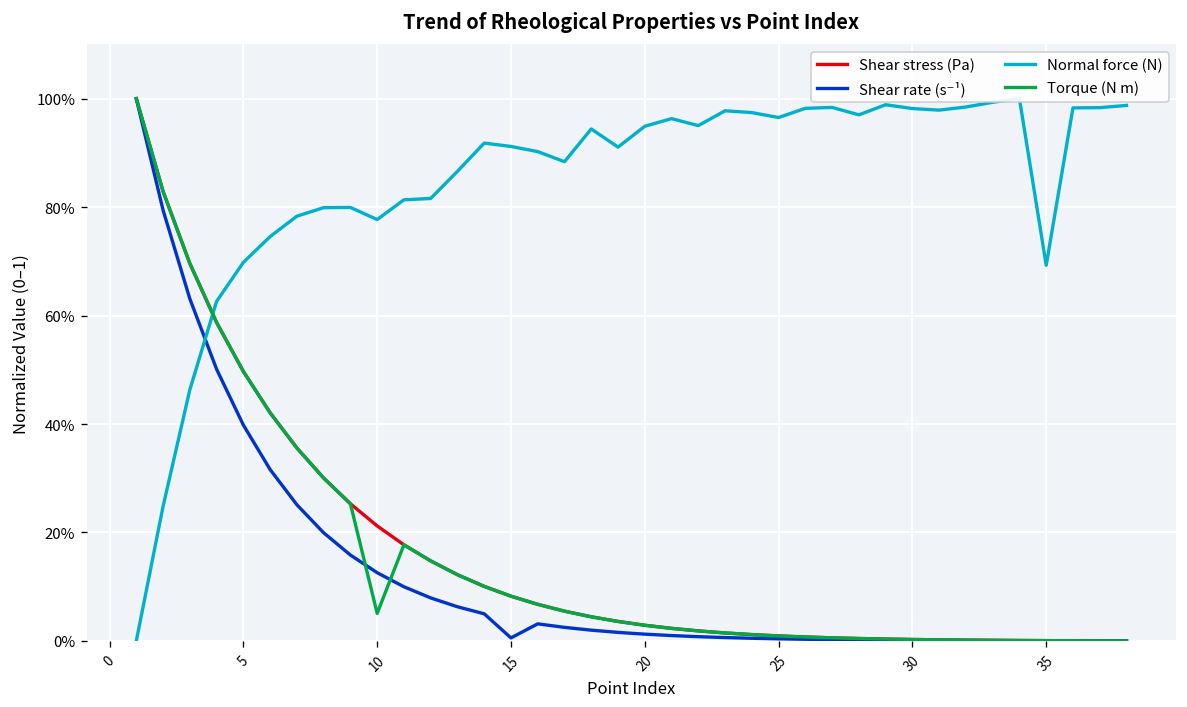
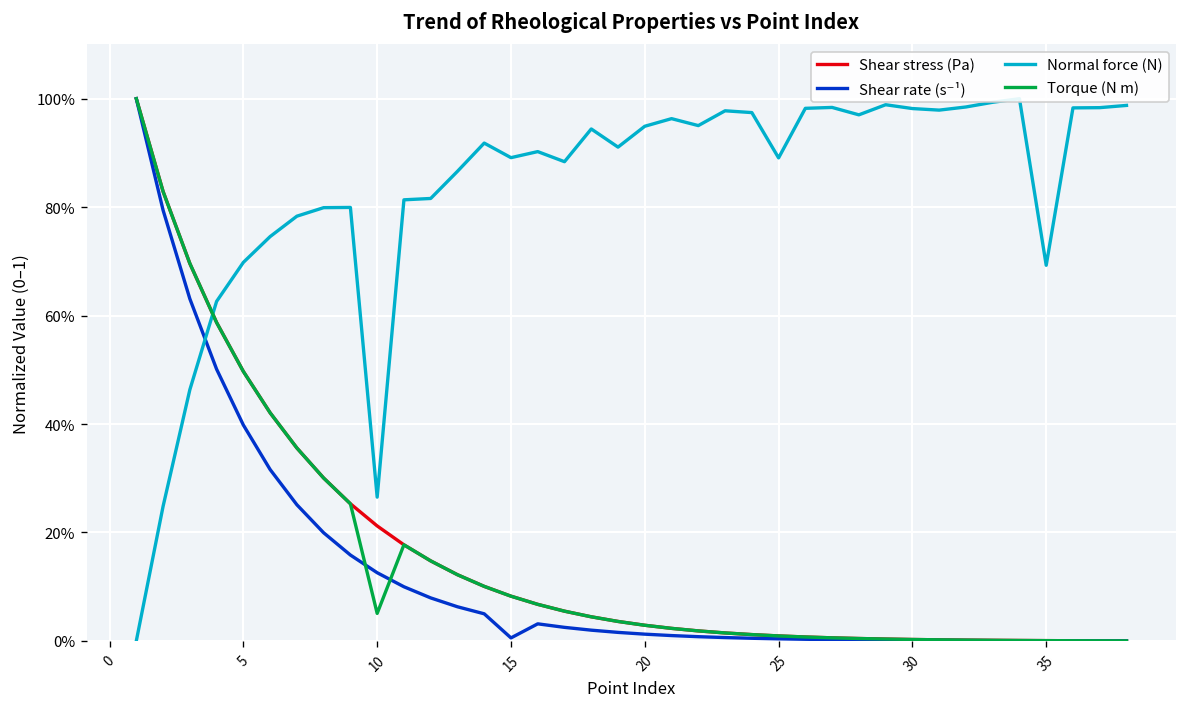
  {
    "Shear stress (Pa)": {
      "10": "21%"
    },
    "Shear rate (s⁻¹)": {
      "5": "40%",
      "10": "13%",
      "15": "1%",
      "20": "1%"
    },
    "Normal force (N)": {
      "5": "70%",
-     "10": "78%",
-     "15": "91%",
+     "10": "27%",
+     "15": "89%",
      "20": "95%",
-     "25": "97%",
+     "25": "89%",
      "30": "98%",
      "35": "69%"
    },
    "Torque (N m)": {
      "10": "5%"
    }
  }
